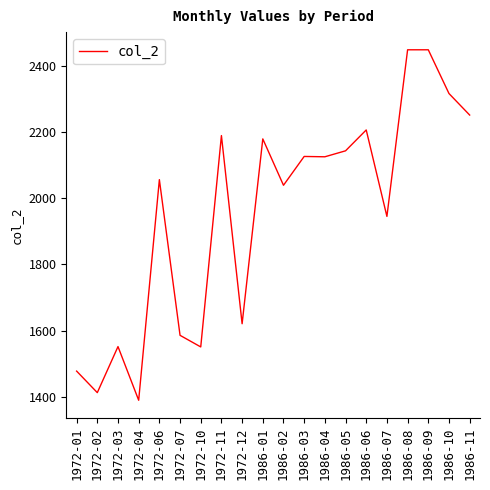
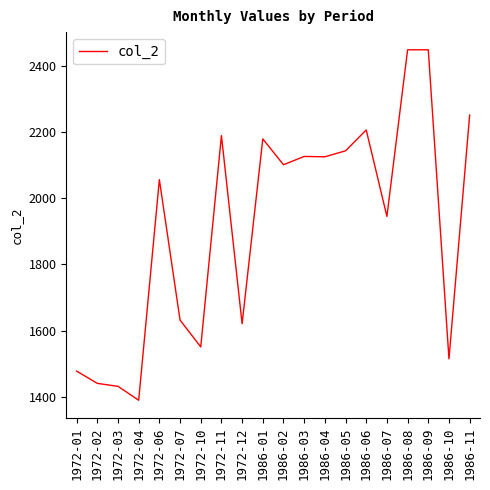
  {
    "1972-01": 1480,
-   "1972-02": 1410,
-   "1972-03": 1550,
+   "1972-02": 1440,
+   "1972-03": 1430,
    "1972-04": 1390,
    "1972-06": 2060,
-   "1972-07": 1590,
+   "1972-07": 1630,
    "1972-10": 1550,
    "1972-11": 2190,
    "1972-12": 1620,
    "1986-01": 2180,
-   "1986-02": 2040,
+   "1986-02": 2100,
    "1986-03": 2130,
    "1986-04": 2130,
    "1986-05": 2140,
    "1986-06": 2210,
    "1986-07": 1950,
    "1986-08": 2450,
    "1986-09": 2450,
-   "1986-10": 2320,
+   "1986-10": 1520,
    "1986-11": 2250
  }
